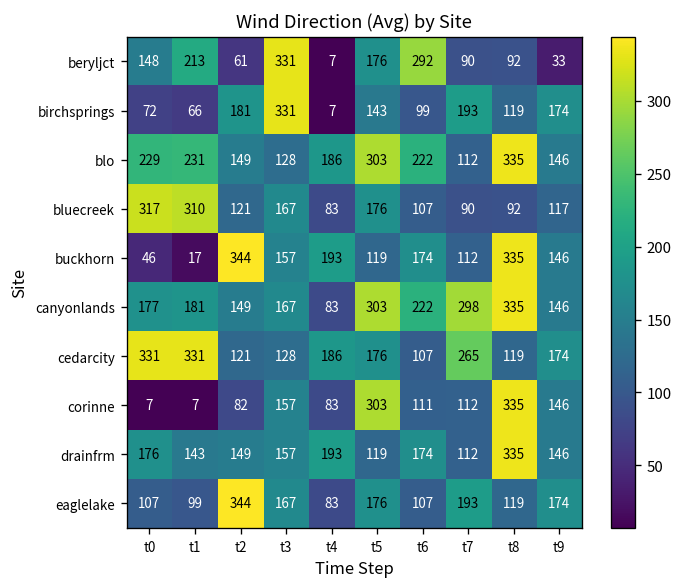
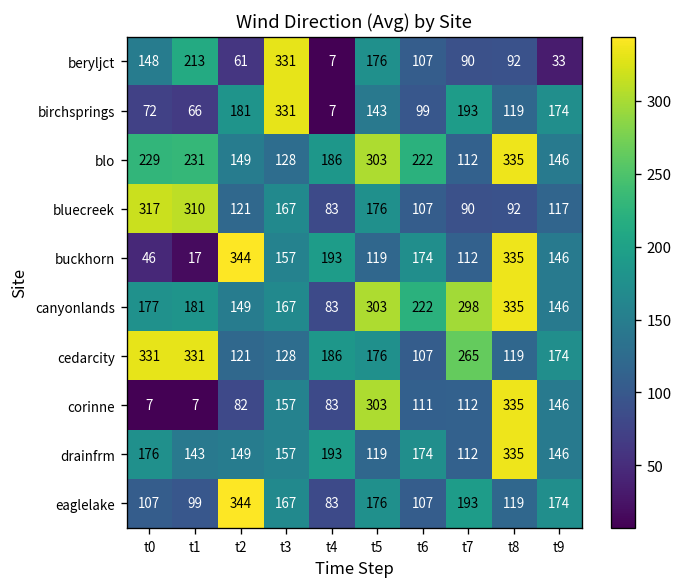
  {
    "beryljct": {
      "t0": 148,
      "t1": 213,
      "t2": 61,
      "t3": 331,
      "t4": 7,
      "t5": 176,
-     "t6": 292,
+     "t6": 107,
      "t7": 90,
      "t8": 92,
      "t9": 33
    },
    "birchsprings": {
      "t0": 72,
      "t1": 66,
      "t2": 181,
      "t3": 331,
      "t4": 7,
      "t5": 143,
      "t6": 99,
      "t7": 193,
      "t8": 119,
      "t9": 174
    },
    "blo": {
      "t0": 229,
      "t1": 231,
      "t2": 149,
      "t3": 128,
      "t4": 186,
      "t5": 303,
      "t6": 222,
      "t7": 112,
      "t8": 335,
      "t9": 146
    },
    "bluecreek": {
      "t0": 317,
      "t1": 310,
      "t2": 121,
      "t3": 167,
      "t4": 83,
      "t5": 176,
      "t6": 107,
      "t7": 90,
      "t8": 92,
      "t9": 117
    },
    "buckhorn": {
      "t0": 46,
      "t1": 17,
      "t2": 344,
      "t3": 157,
      "t4": 193,
      "t5": 119,
      "t6": 174,
      "t7": 112,
      "t8": 335,
      "t9": 146
    },
    "canyonlands": {
      "t0": 177,
      "t1": 181,
      "t2": 149,
      "t3": 167,
      "t4": 83,
      "t5": 303,
      "t6": 222,
      "t7": 298,
      "t8": 335,
      "t9": 146
    },
    "cedarcity": {
      "t0": 331,
      "t1": 331,
      "t2": 121,
      "t3": 128,
      "t4": 186,
      "t5": 176,
      "t6": 107,
      "t7": 265,
      "t8": 119,
      "t9": 174
    },
    "corinne": {
      "t0": 7,
      "t1": 7,
      "t2": 82,
      "t3": 157,
      "t4": 83,
      "t5": 303,
      "t6": 111,
      "t7": 112,
      "t8": 335,
      "t9": 146
    },
    "drainfrm": {
      "t0": 176,
      "t1": 143,
      "t2": 149,
      "t3": 157,
      "t4": 193,
      "t5": 119,
      "t6": 174,
      "t7": 112,
      "t8": 335,
      "t9": 146
    },
    "eaglelake": {
      "t0": 107,
      "t1": 99,
      "t2": 344,
      "t3": 167,
      "t4": 83,
      "t5": 176,
      "t6": 107,
      "t7": 193,
      "t8": 119,
      "t9": 174
    }
  }
